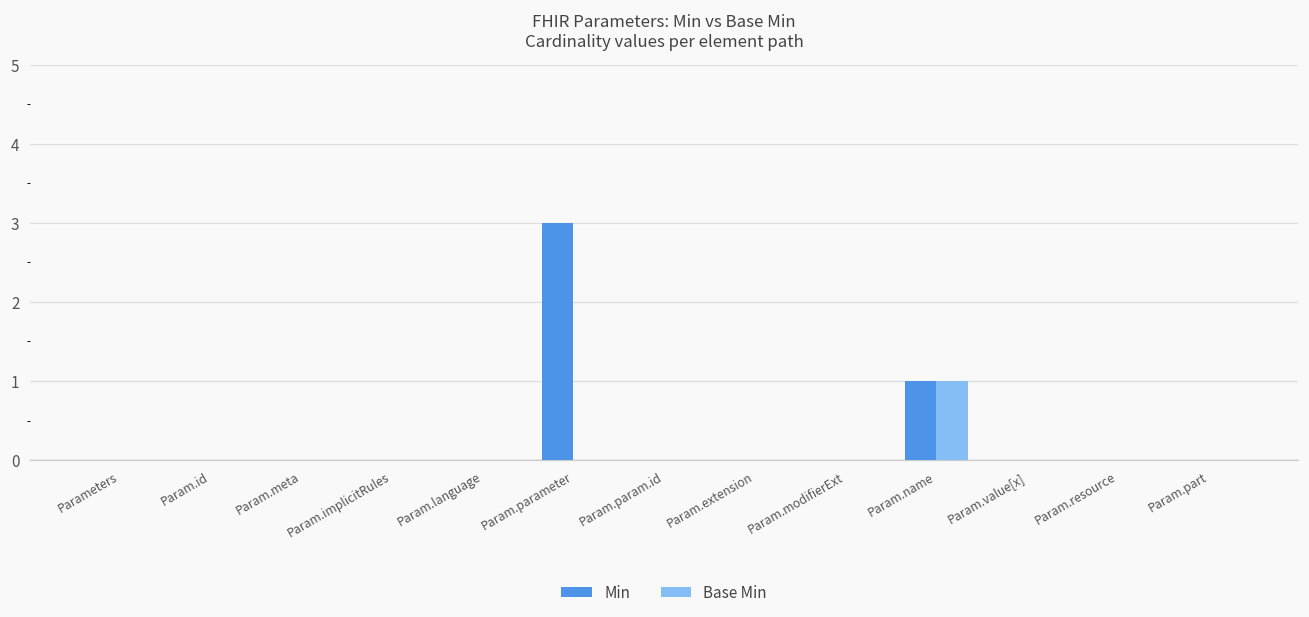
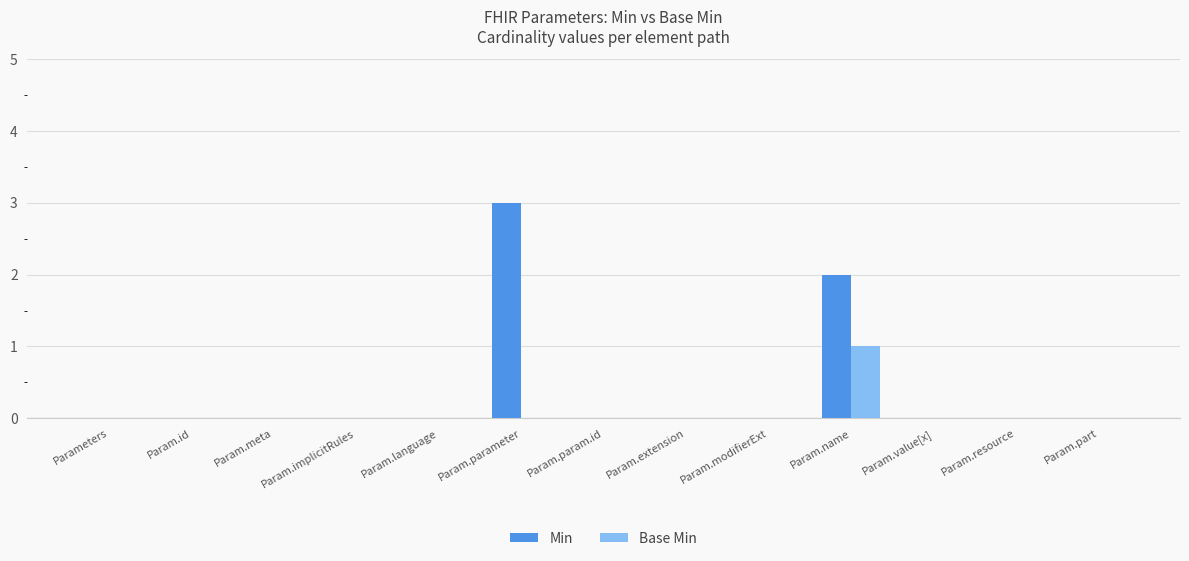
  {
    "Min": {
      "Parameters": 0,
      "Param.id": 0,
      "Param.meta": 0,
      "Param.implicitRules": 0,
      "Param.language": 0,
      "Param.parameter": 3,
      "Param.param.id": 0,
      "Param.extension": 0,
      "Param.modifierExt": 0,
-     "Param.name": 1,
+     "Param.name": 2,
      "Param.value[x]": 0,
      "Param.resource": 0,
      "Param.part": 0
    },
    "Base Min": {
      "Parameters": 0,
      "Param.id": 0,
      "Param.meta": 0,
      "Param.implicitRules": 0,
      "Param.language": 0,
      "Param.parameter": 0,
      "Param.param.id": 0,
      "Param.extension": 0,
      "Param.modifierExt": 0,
      "Param.name": 1,
      "Param.value[x]": 0,
      "Param.resource": 0,
      "Param.part": 0
    }
  }
